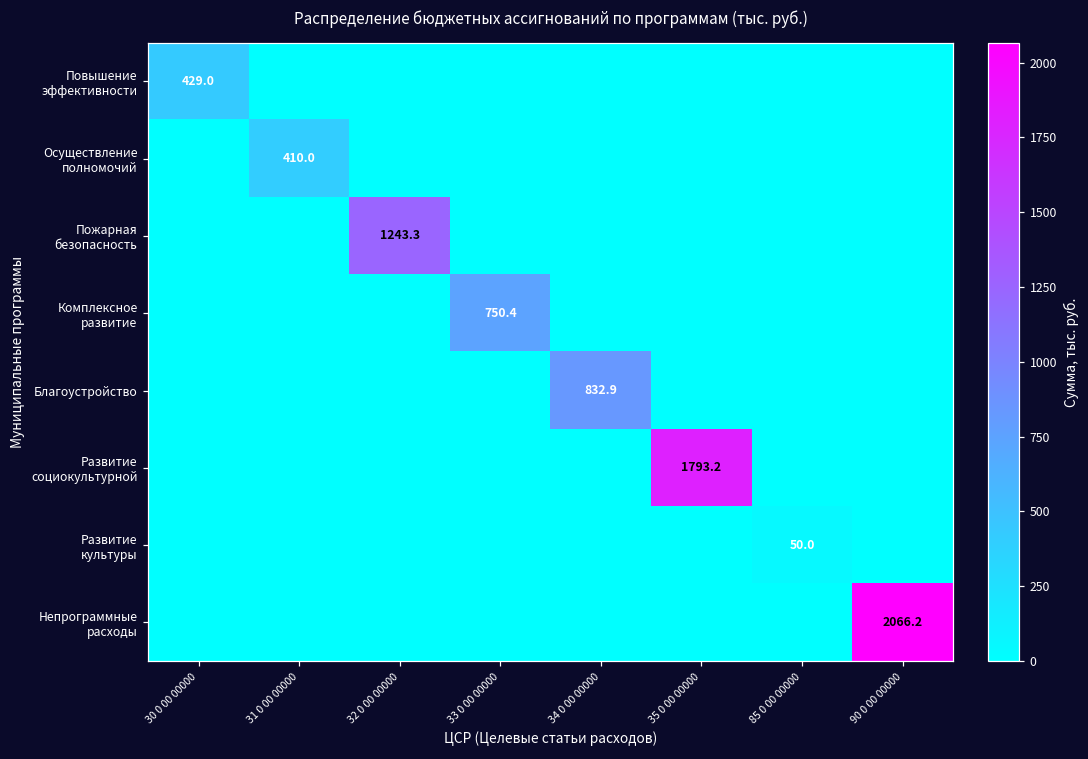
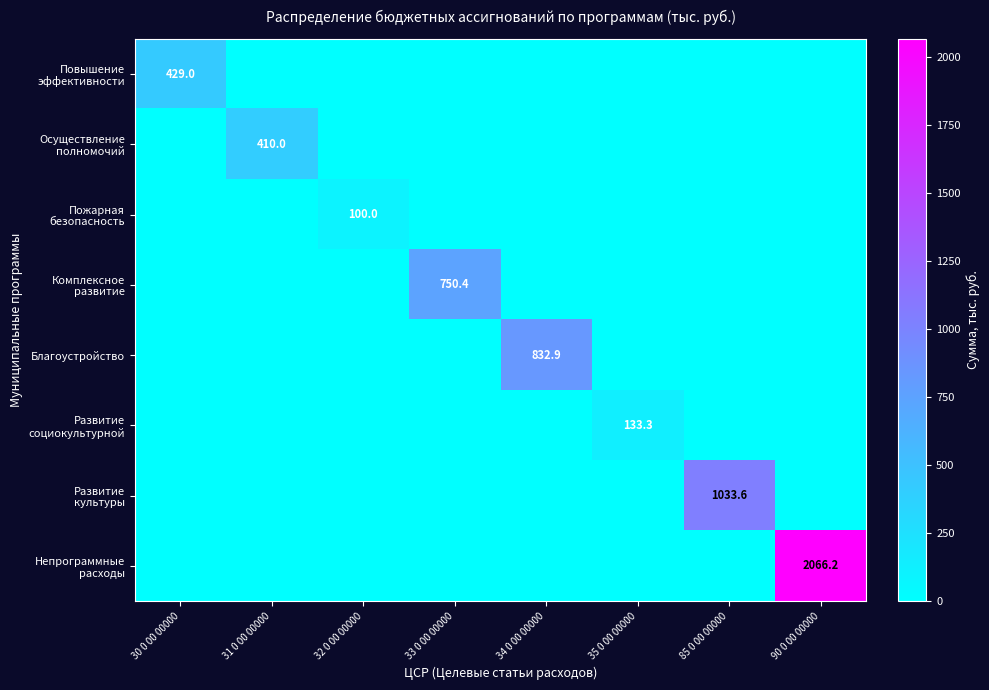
  {
    "Повышение эффективности": {
      "30 0 00 00000": 429.0
    },
    "Осуществление полномочий": {
      "31 0 00 00000": 410.0
    },
    "Пожарная безопасность": {
-     "32 0 00 00000": 1243.3
+     "32 0 00 00000": 100.0
    },
    "Комплексное развитие": {
      "33 0 00 00000": 750.4
    },
    "Благоустройство": {
      "34 0 00 00000": 832.9
    },
    "Развитие социокультурной": {
-     "35 0 00 00000": 1793.2
+     "35 0 00 00000": 133.3
    },
    "Развитие культуры": {
-     "85 0 00 00000": 50.0
+     "85 0 00 00000": 1033.6
    },
    "Непрограммные расходы": {
      "90 0 00 00000": 2066.2
    }
  }
